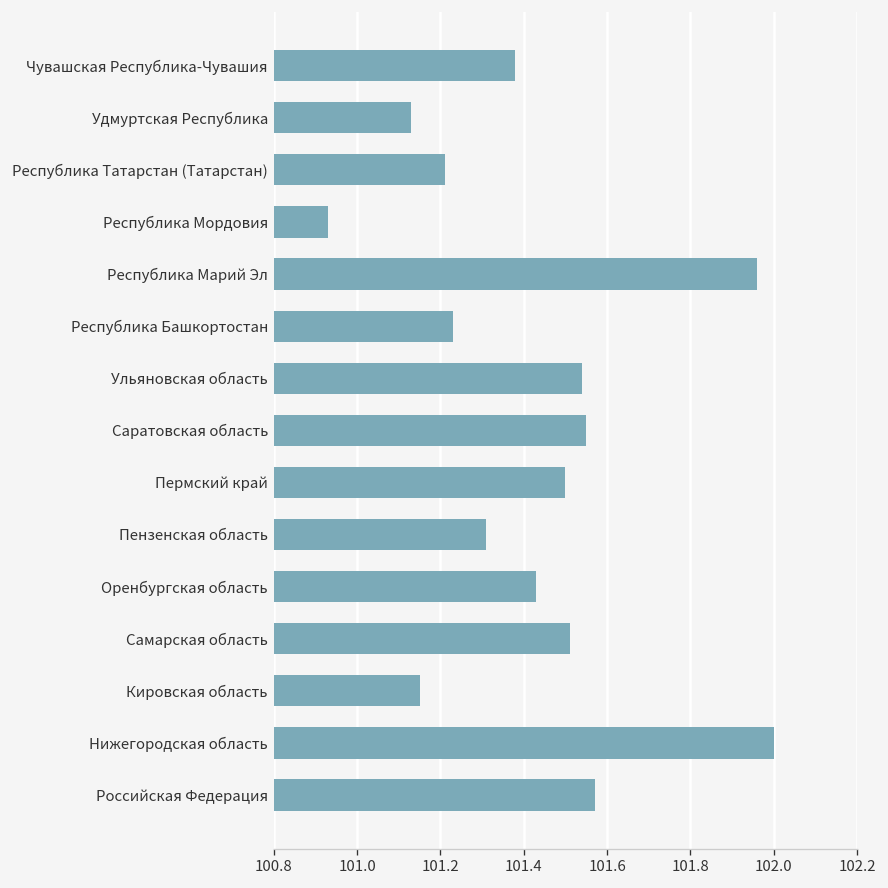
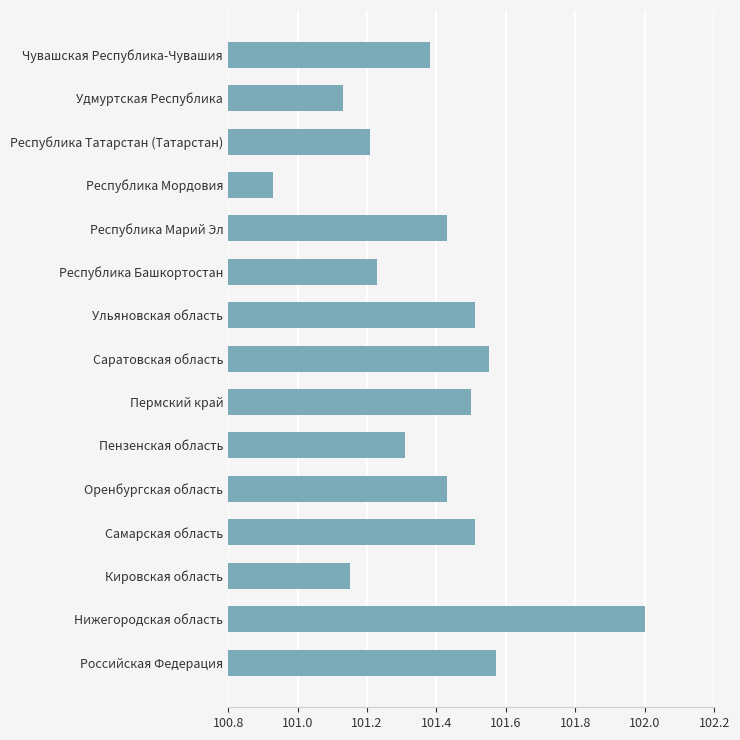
  {
    "Чувашская Республика-Чувашия": 101.38,
    "Удмуртская Республика": 101.13,
    "Республика Татарстан (Татарстан)": 101.21,
    "Республика Мордовия": 100.93,
-   "Республика Марий Эл": 101.96,
+   "Республика Марий Эл": 101.43,
    "Республика Башкортостан": 101.23,
-   "Ульяновская область": 101.54,
+   "Ульяновская область": 101.51,
    "Саратовская область": 101.55,
    "Пермский край": 101.50,
    "Пензенская область": 101.31,
    "Оренбургская область": 101.43,
    "Самарская область": 101.51,
    "Кировская область": 101.15,
    "Нижегородская область": 102.00,
    "Российская Федерация": 101.57
  }
